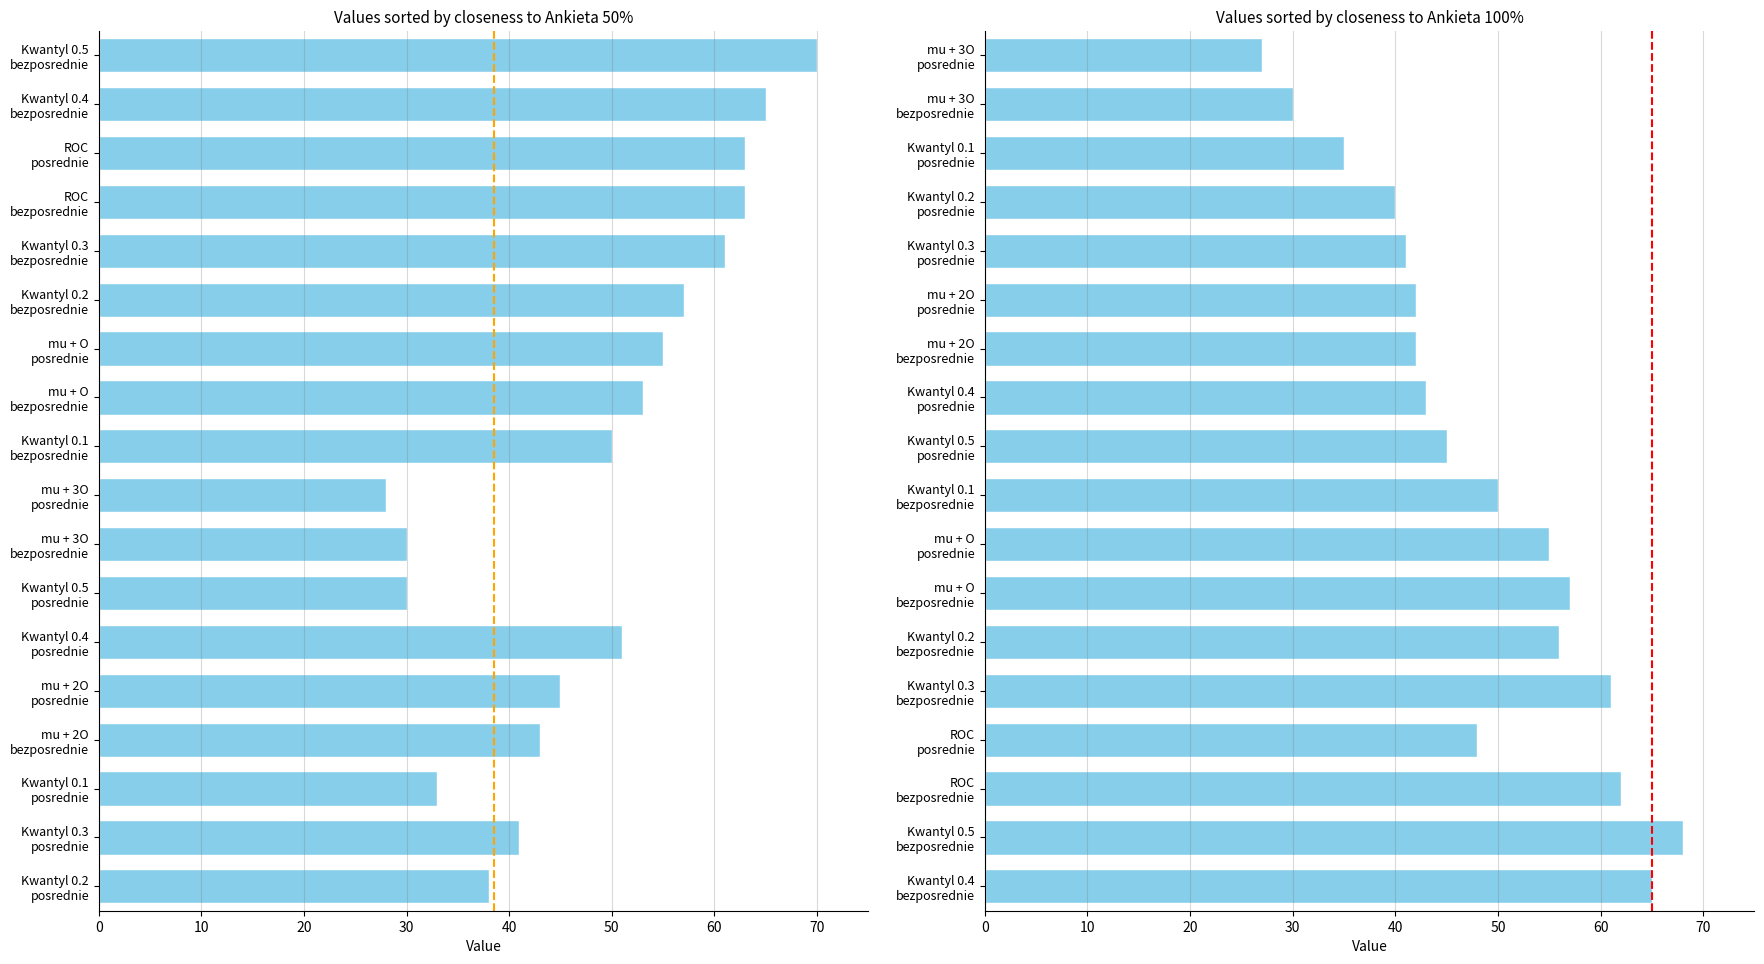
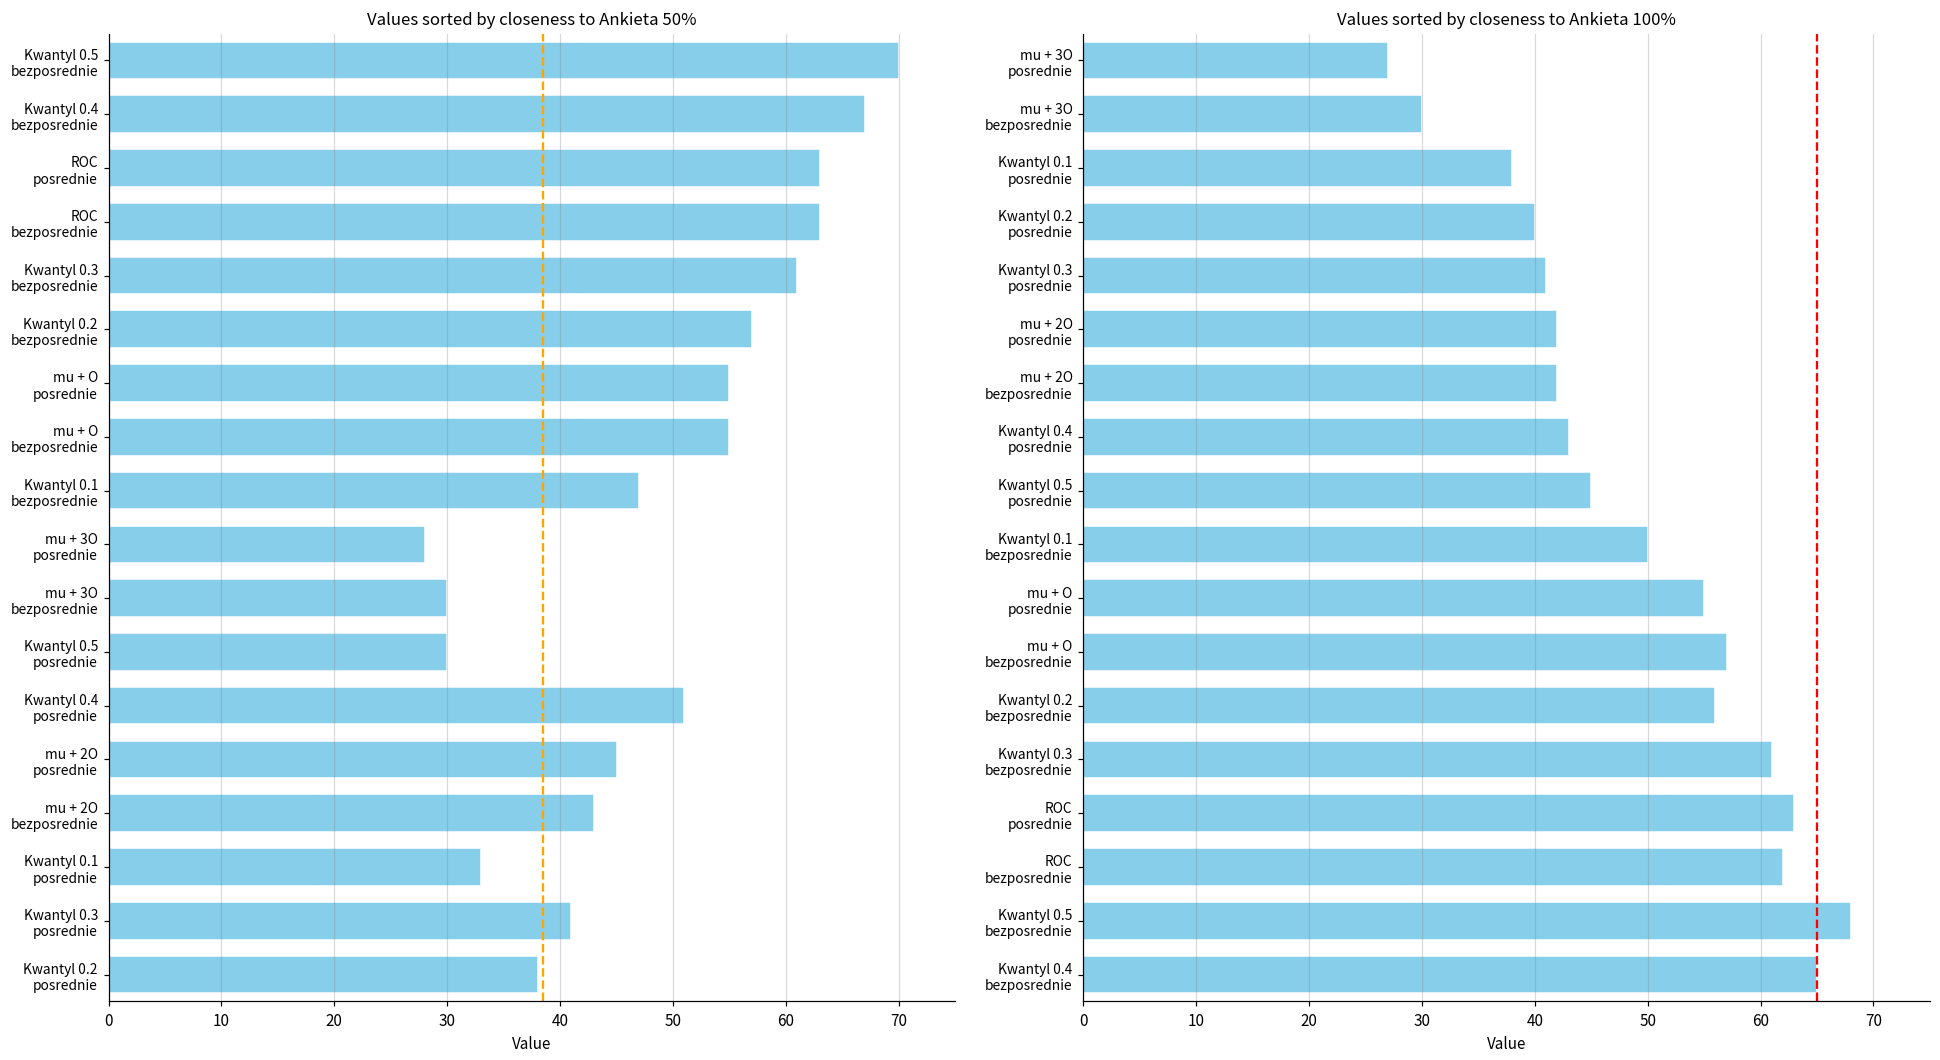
  {
    "Values sorted by closeness to Ankieta 50%": {
      "Kwantyl 0.5 bezposrednie": 70,
-     "Kwantyl 0.4 bezposrednie": 65,
+     "Kwantyl 0.4 bezposrednie": 67,
      "ROC posrednie": 63,
      "ROC bezposrednie": 63,
      "Kwantyl 0.3 bezposrednie": 61,
      "Kwantyl 0.2 bezposrednie": 57,
      "mu + O posrednie": 55,
-     "mu + O bezposrednie": 53,
-     "Kwantyl 0.1 bezposrednie": 50,
+     "mu + O bezposrednie": 55,
+     "Kwantyl 0.1 bezposrednie": 47,
      "mu + 3O posrednie": 28,
      "mu + 3O bezposrednie": 30,
      "Kwantyl 0.5 posrednie": 30,
      "Kwantyl 0.4 posrednie": 51,
      "mu + 2O posrednie": 45,
      "mu + 2O bezposrednie": 43,
      "Kwantyl 0.1 posrednie": 33,
      "Kwantyl 0.3 posrednie": 41,
      "Kwantyl 0.2 posrednie": 38
    },
    "Values sorted by closeness to Ankieta 100%": {
      "mu + 3O posrednie": 27,
      "mu + 3O bezposrednie": 30,
-     "Kwantyl 0.1 posrednie": 35,
+     "Kwantyl 0.1 posrednie": 38,
      "Kwantyl 0.2 posrednie": 40,
      "Kwantyl 0.3 posrednie": 41,
      "mu + 2O posrednie": 42,
      "mu + 2O bezposrednie": 42,
      "Kwantyl 0.4 posrednie": 43,
      "Kwantyl 0.5 posrednie": 45,
      "Kwantyl 0.1 bezposrednie": 50,
      "mu + O posrednie": 55,
      "mu + O bezposrednie": 57,
      "Kwantyl 0.2 bezposrednie": 56,
      "Kwantyl 0.3 bezposrednie": 61,
-     "ROC posrednie": 48,
+     "ROC posrednie": 63,
      "ROC bezposrednie": 62,
      "Kwantyl 0.5 bezposrednie": 68,
      "Kwantyl 0.4 bezposrednie": 65
    }
  }
